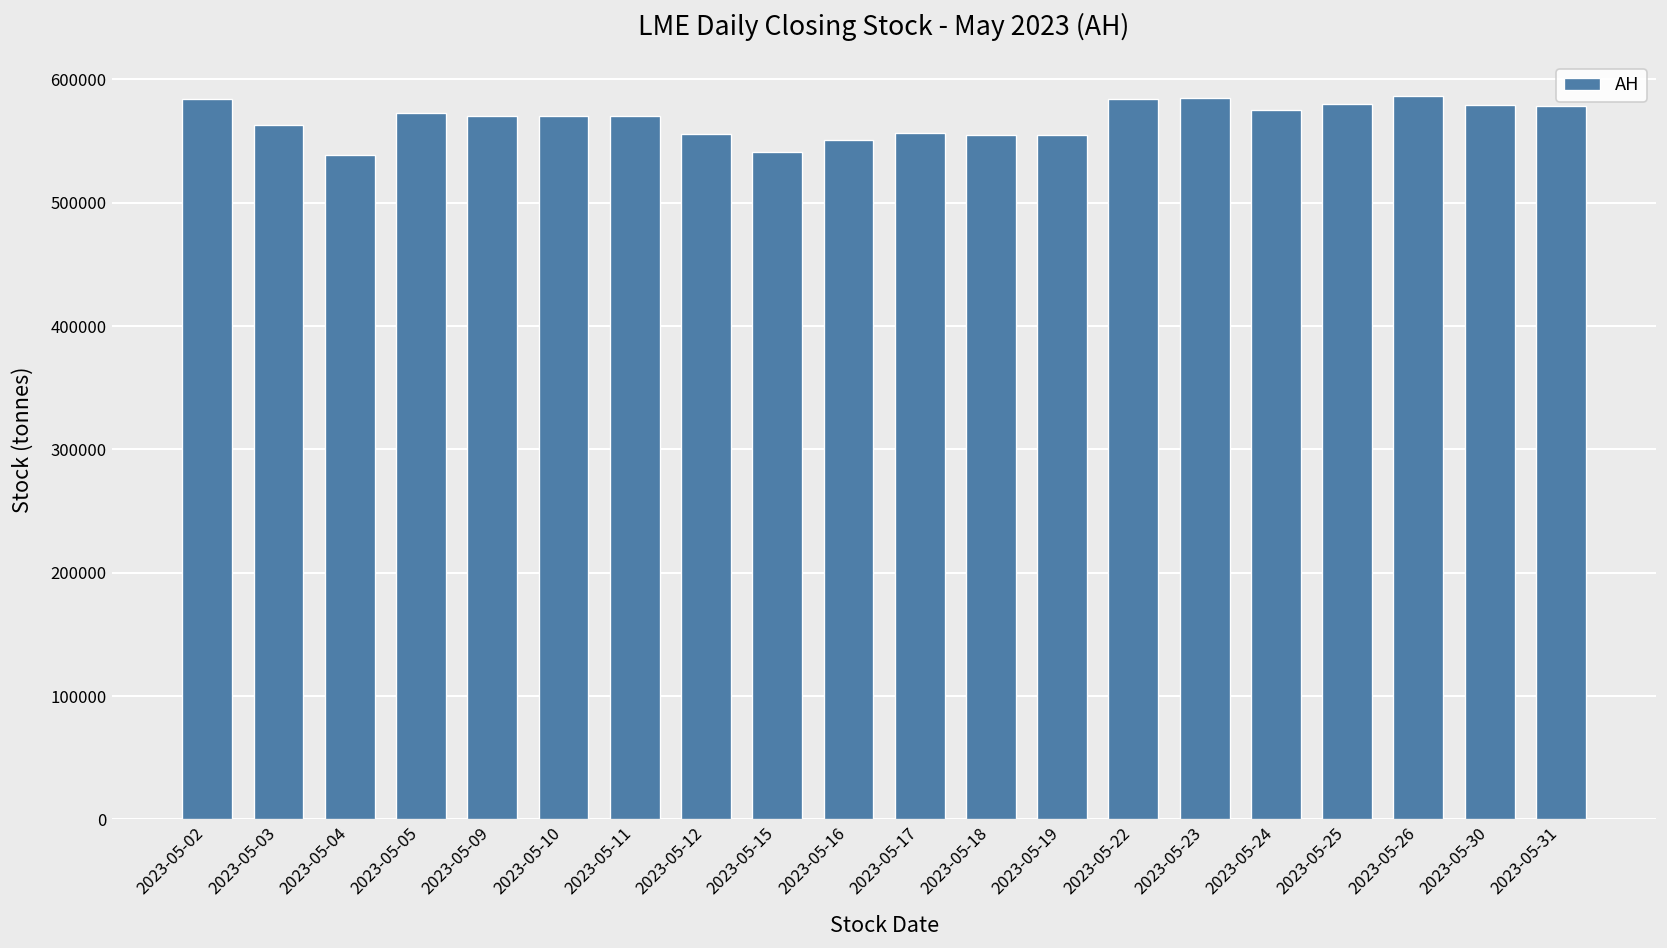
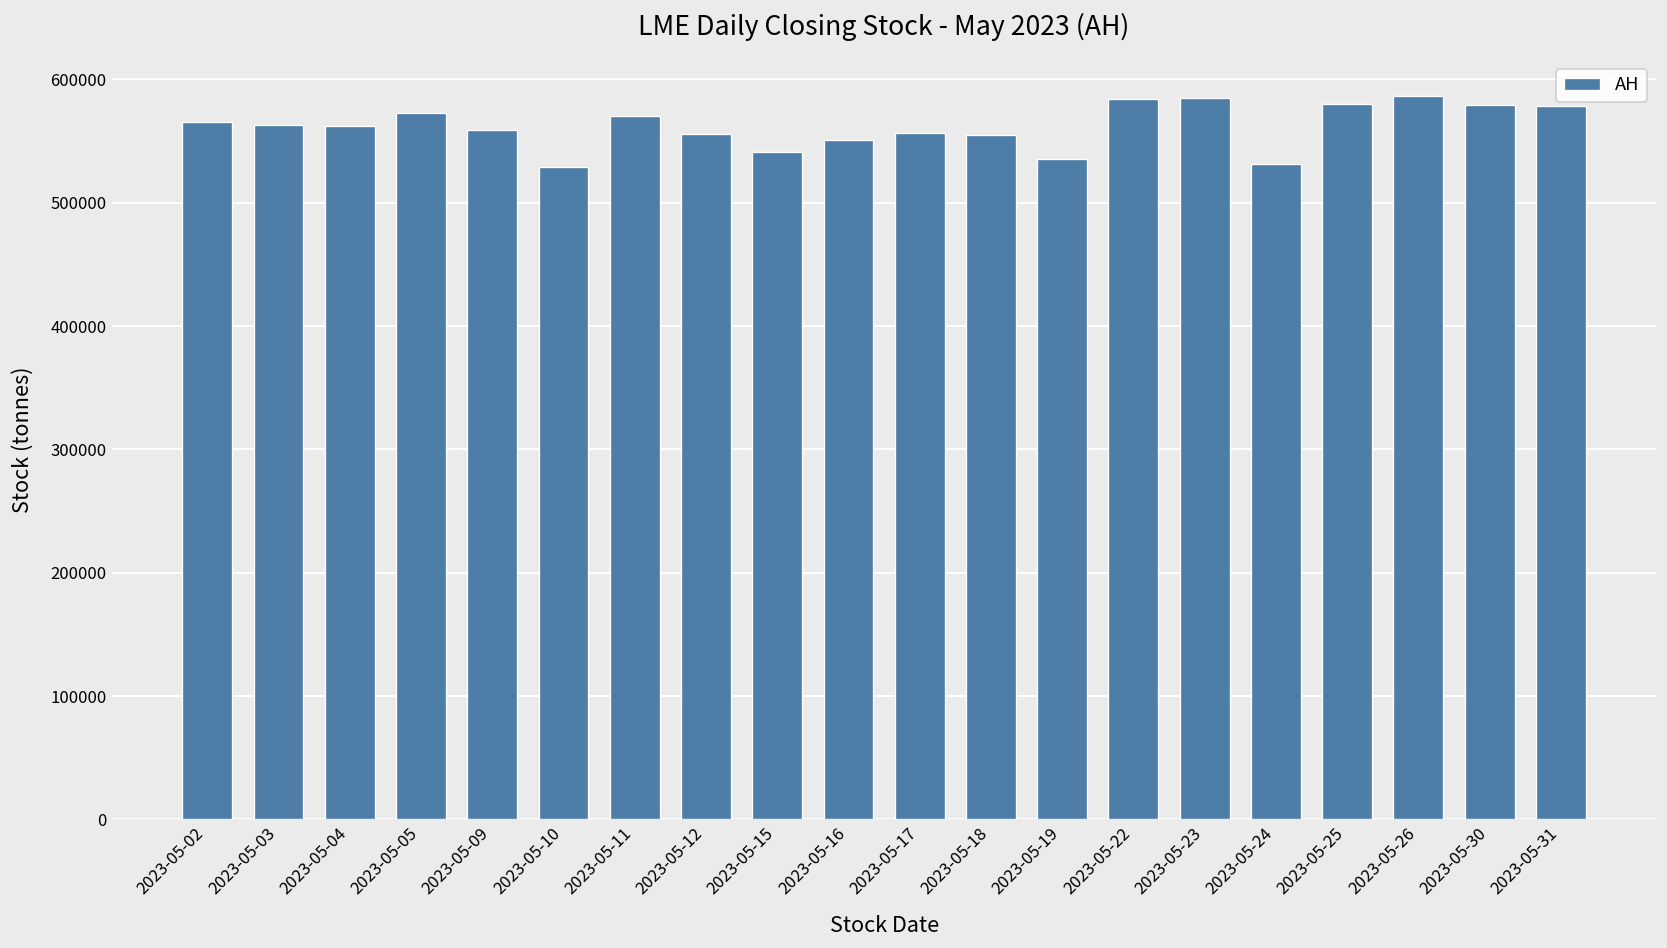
  {
-   "2023-05-02": 584000,
+   "2023-05-02": 565000,
    "2023-05-03": 563000,
-   "2023-05-04": 539000,
+   "2023-05-04": 562000,
    "2023-05-05": 573000,
-   "2023-05-09": 570000,
-   "2023-05-10": 570000,
+   "2023-05-09": 559000,
+   "2023-05-10": 529000,
    "2023-05-11": 570000,
    "2023-05-12": 556000,
    "2023-05-15": 541000,
    "2023-05-16": 551000,
    "2023-05-17": 557000,
    "2023-05-18": 555000,
-   "2023-05-19": 555000,
+   "2023-05-19": 536000,
    "2023-05-22": 584000,
    "2023-05-23": 585000,
-   "2023-05-24": 575000,
+   "2023-05-24": 531000,
    "2023-05-25": 580000,
    "2023-05-26": 587000,
    "2023-05-30": 580000,
    "2023-05-31": 579000
  }
